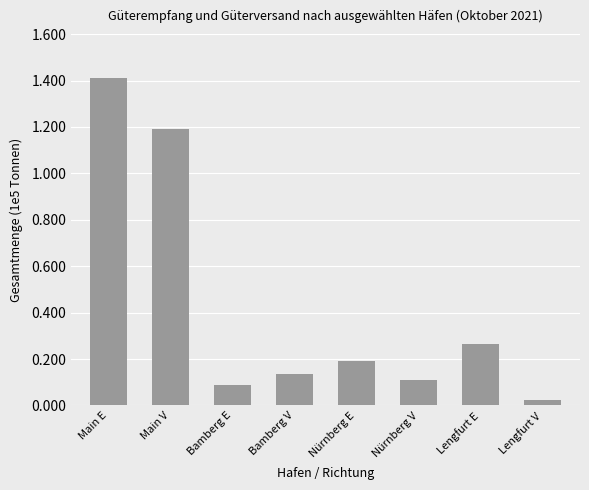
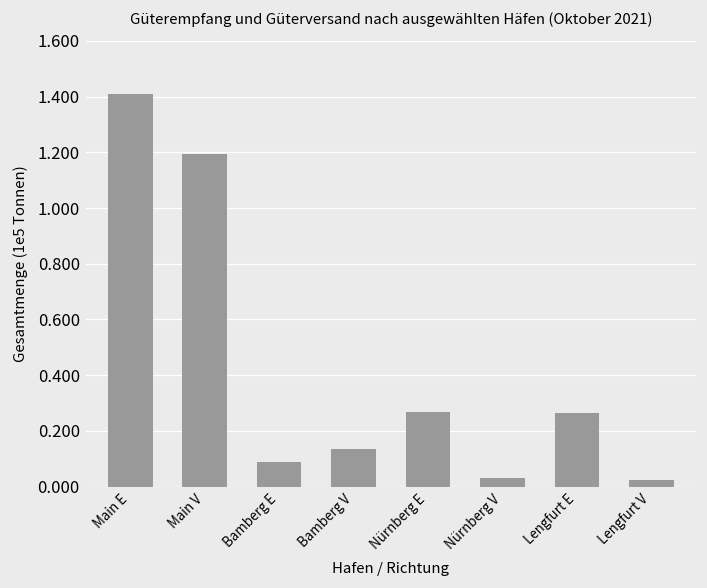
  {
    "Main E": 1.41,
    "Main V": 1.19,
    "Bamberg E": 0.09,
    "Bamberg V": 0.14,
-   "Nürnberg E": 0.19,
-   "Nürnberg V": 0.11,
+   "Nürnberg E": 0.27,
+   "Nürnberg V": 0.03,
    "Lengfurt E": 0.27,
    "Lengfurt V": 0.02
  }
